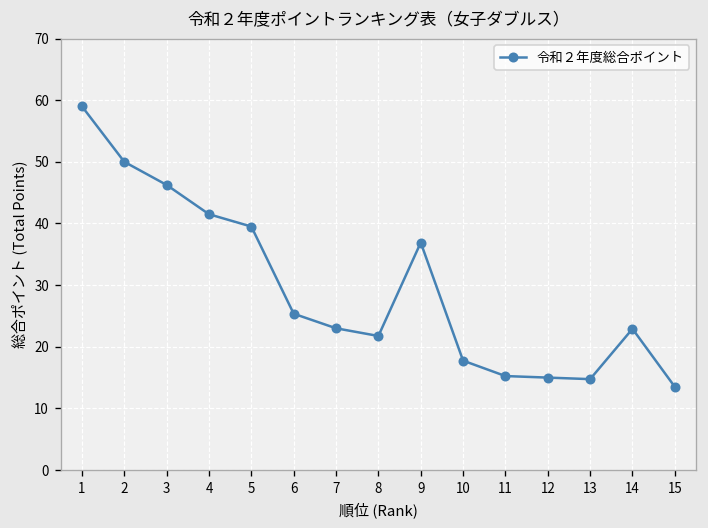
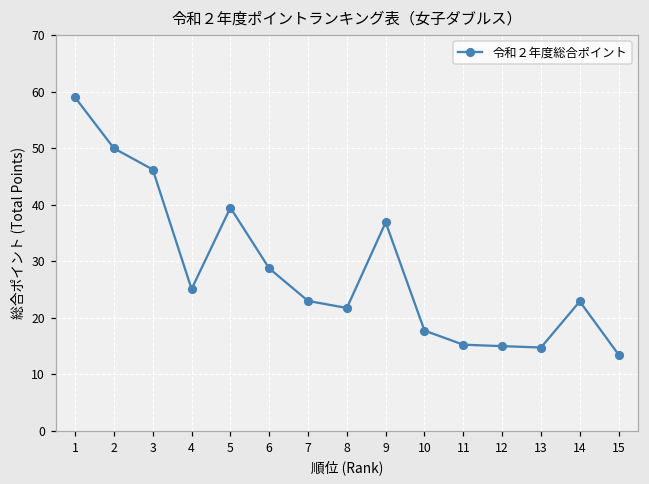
  {
    "1": 59,
    "2": 50,
    "3": 46,
-   "4": 42,
+   "4": 25,
    "5": 40,
-   "6": 25,
+   "6": 29,
    "7": 23,
    "8": 22,
    "9": 37,
    "10": 18,
    "11": 15,
    "12": 15,
    "13": 15,
    "14": 23,
    "15": 14
  }
